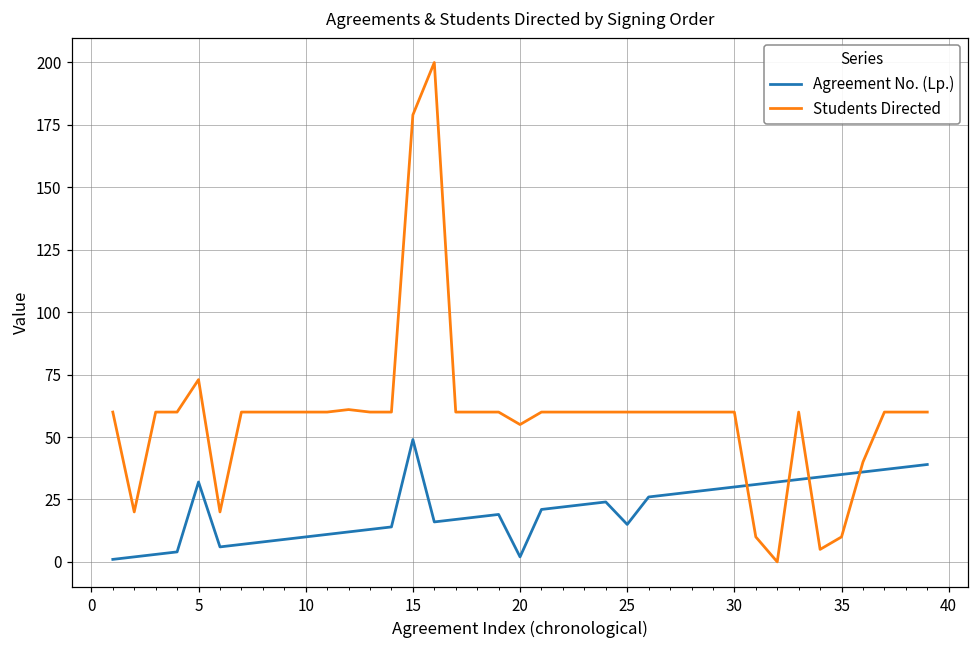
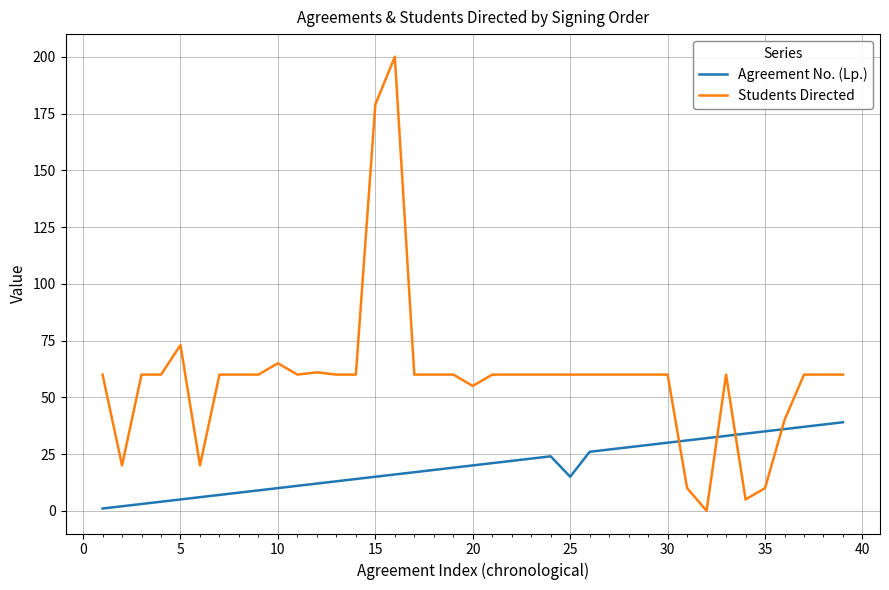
  {
    "Agreement No. (Lp.)": {
-     "5": 32,
+     "5": 5,
      "10": 10,
-     "15": 49,
-     "20": 2,
+     "15": 15,
+     "20": 20,
      "25": 15,
      "30": 30,
      "35": 35
    },
    "Students Directed": {
      "5": 73,
-     "10": 60,
+     "10": 65,
      "15": 179,
      "20": 55,
      "25": 60,
      "30": 60,
      "35": 10
    }
  }
